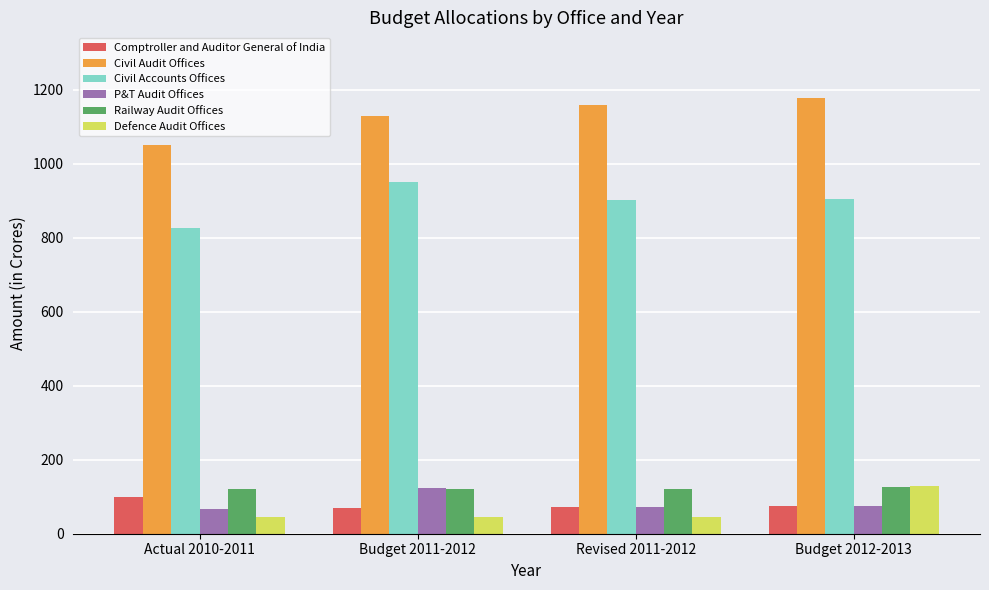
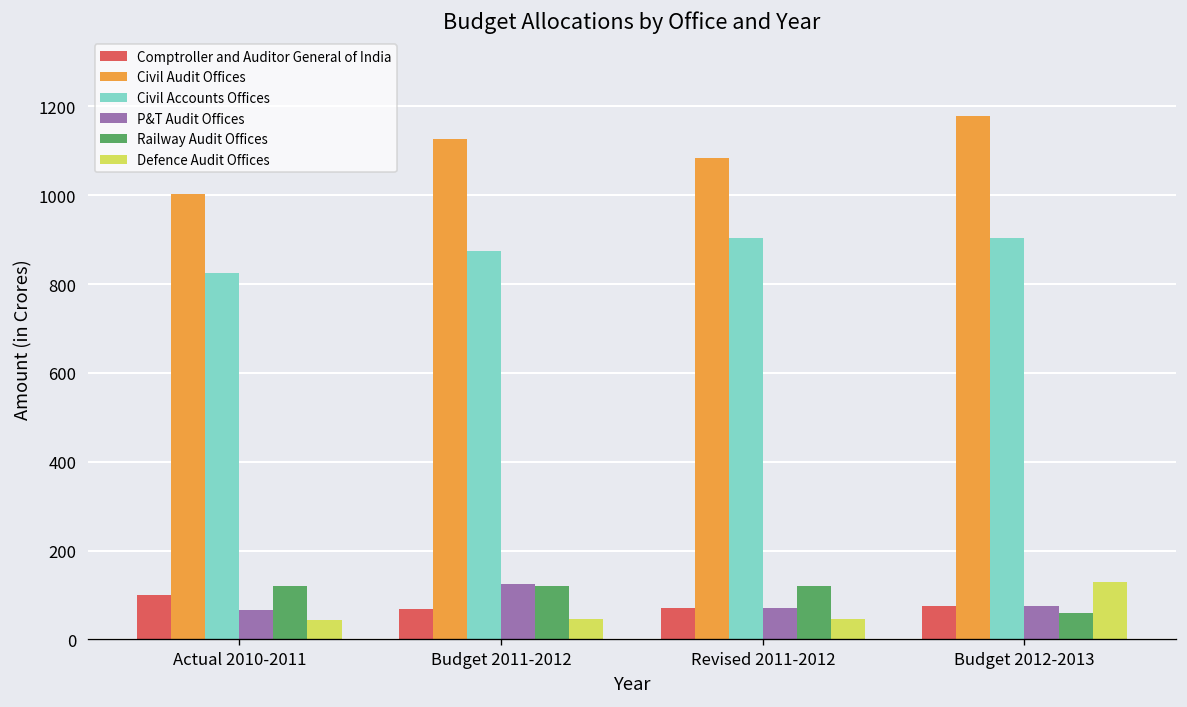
  {
    "Comptroller and Auditor General of India": {
      "Actual 2010-2011": 100,
      "Budget 2011-2012": 70,
      "Revised 2011-2012": 70,
      "Budget 2012-2013": 80
    },
    "Civil Audit Offices": {
-     "Actual 2010-2011": 1050,
+     "Actual 2010-2011": 1000,
      "Budget 2011-2012": 1130,
-     "Revised 2011-2012": 1160,
+     "Revised 2011-2012": 1080,
      "Budget 2012-2013": 1180
    },
    "Civil Accounts Offices": {
      "Actual 2010-2011": 820,
-     "Budget 2011-2012": 950,
+     "Budget 2011-2012": 870,
      "Revised 2011-2012": 900,
      "Budget 2012-2013": 900
    },
    "P&T Audit Offices": {
      "Actual 2010-2011": 70,
      "Budget 2011-2012": 120,
      "Revised 2011-2012": 70,
      "Budget 2012-2013": 80
    },
    "Railway Audit Offices": {
      "Actual 2010-2011": 120,
      "Budget 2011-2012": 120,
      "Revised 2011-2012": 120,
-     "Budget 2012-2013": 130
+     "Budget 2012-2013": 60
    },
    "Defence Audit Offices": {
      "Actual 2010-2011": 40,
      "Budget 2011-2012": 50,
      "Revised 2011-2012": 50,
      "Budget 2012-2013": 130
    }
  }
